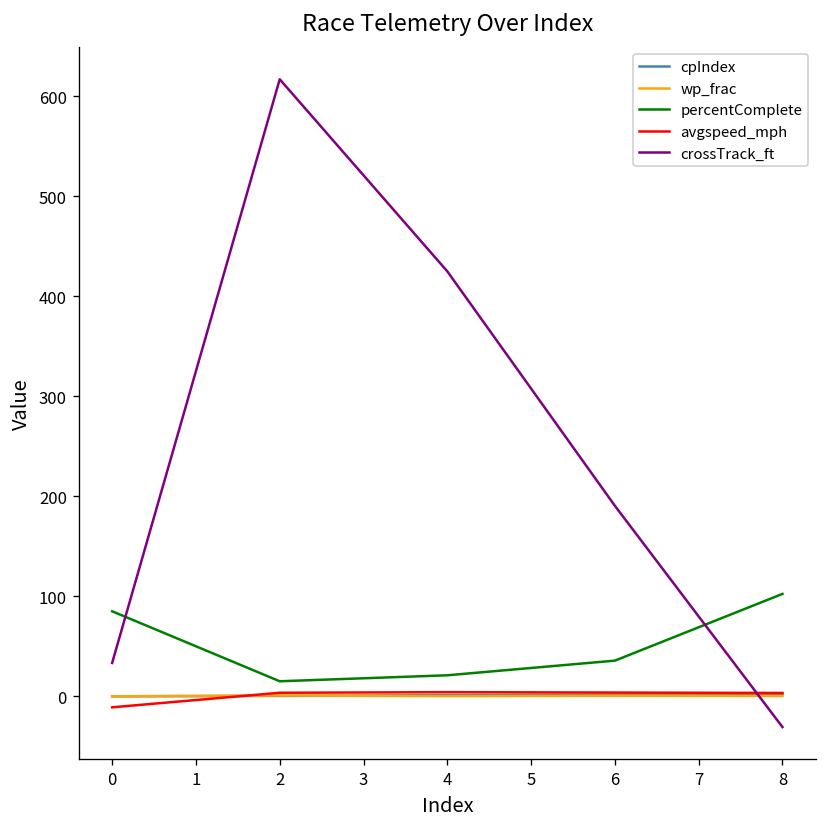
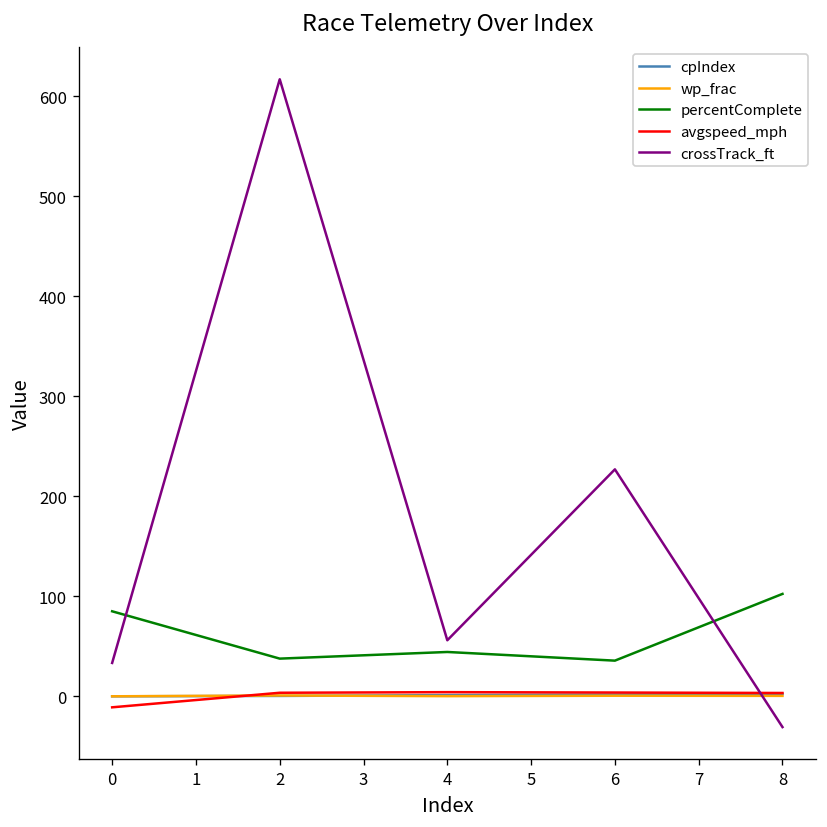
  {
    "percentComplete": {
      "0": 90,
-     "2": 20,
-     "4": 20,
+     "2": 40,
+     "4": 40,
      "6": 40,
      "8": 100
    },
    "avgspeed_mph": {
      "0": -10
    },
    "crossTrack_ft": {
      "0": 30,
      "2": 620,
-     "4": 420,
-     "6": 190,
+     "4": 60,
+     "6": 230,
      "8": -30
    }
  }
